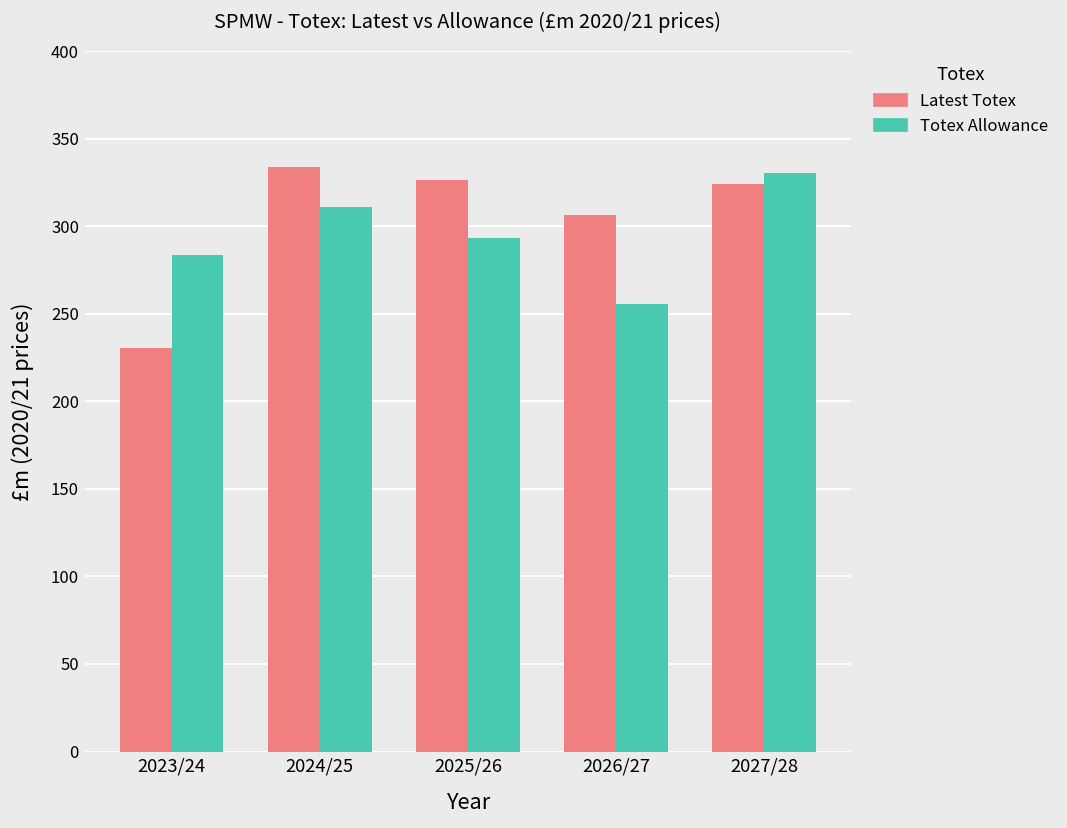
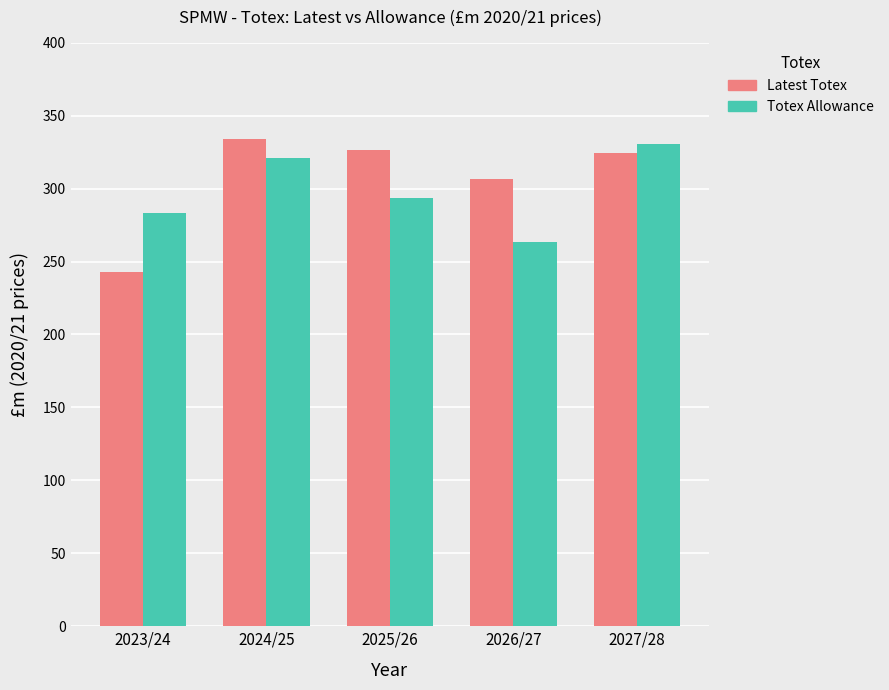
  {
    "Latest Totex": {
-     "2023/24": 230,
+     "2023/24": 243,
      "2024/25": 334,
      "2025/26": 327,
      "2026/27": 306,
      "2027/28": 324
    },
    "Totex Allowance": {
      "2023/24": 283,
-     "2024/25": 311,
+     "2024/25": 321,
      "2025/26": 293,
-     "2026/27": 256,
+     "2026/27": 263,
      "2027/28": 331
    }
  }
